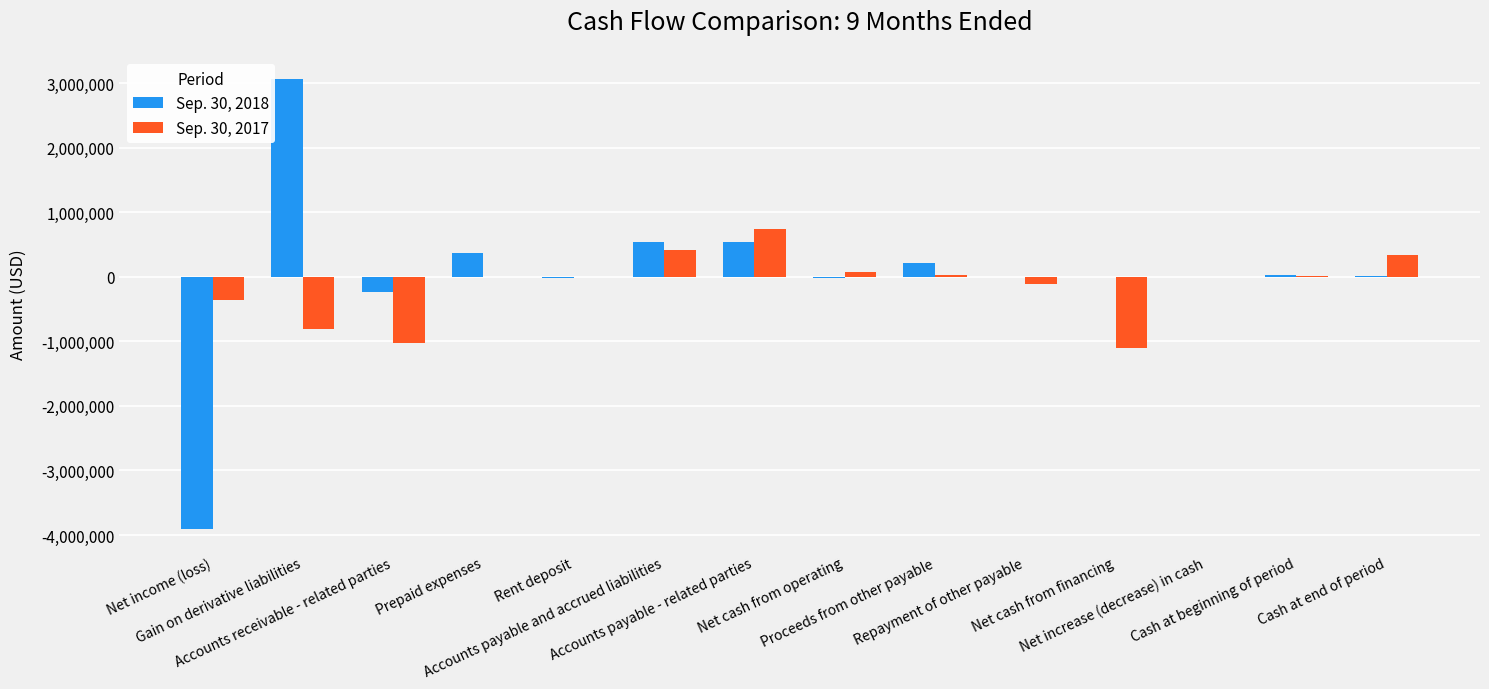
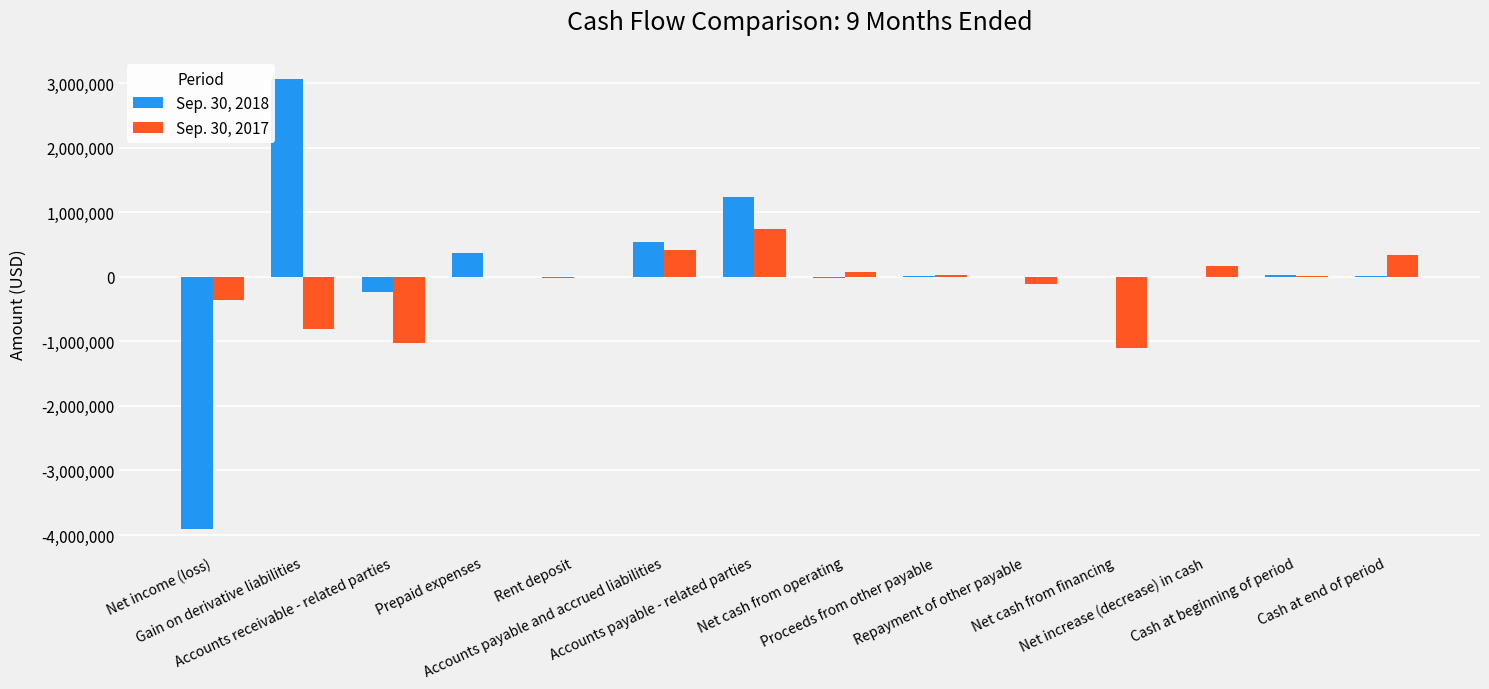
  {
    "Sep. 30, 2018": {
      "Net income (loss)": "-3,900,000",
      "Gain on derivative liabilities": "3,100,000",
      "Accounts receivable - related parties": "-200,000",
      "Prepaid expenses": "400,000",
      "Accounts payable and accrued liabilities": "500,000",
-     "Accounts payable - related parties": "500,000",
-     "Proceeds from other payable": "200,000"
+     "Accounts payable - related parties": "1,200,000",
+     "Proceeds from other payable": "0"
    },
    "Sep. 30, 2017": {
      "Net income (loss)": "-400,000",
      "Gain on derivative liabilities": "-800,000",
      "Accounts receivable - related parties": "-1,000,000",
      "Rent deposit": "0",
      "Accounts payable and accrued liabilities": "400,000",
      "Accounts payable - related parties": "700,000",
      "Net cash from operating": "100,000",
      "Repayment of other payable": "-100,000",
      "Net cash from financing": "-1,100,000",
-     "Net increase (decrease) in cash": "0",
+     "Net increase (decrease) in cash": "200,000",
      "Cash at end of period": "300,000"
    }
  }
